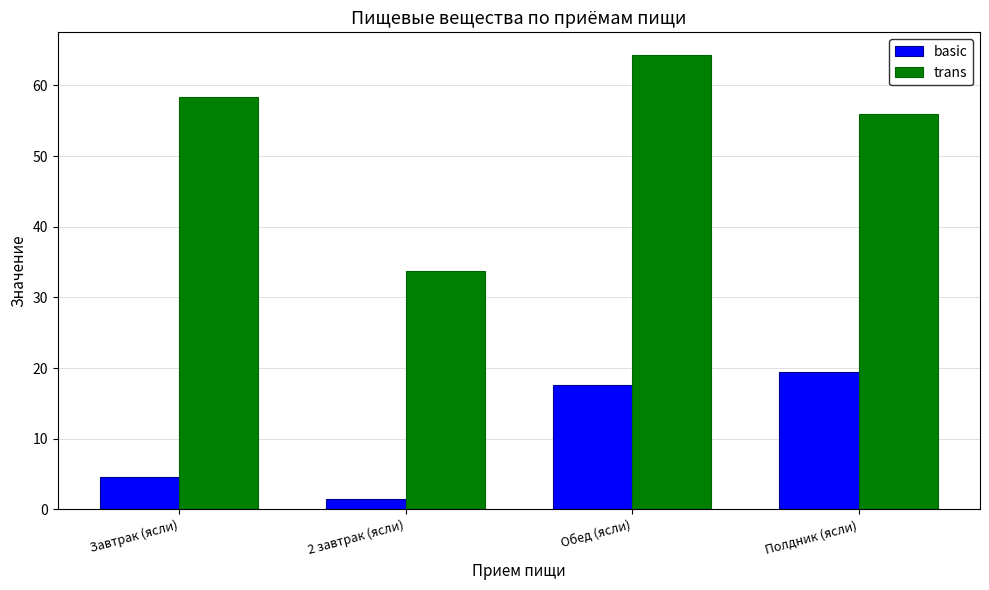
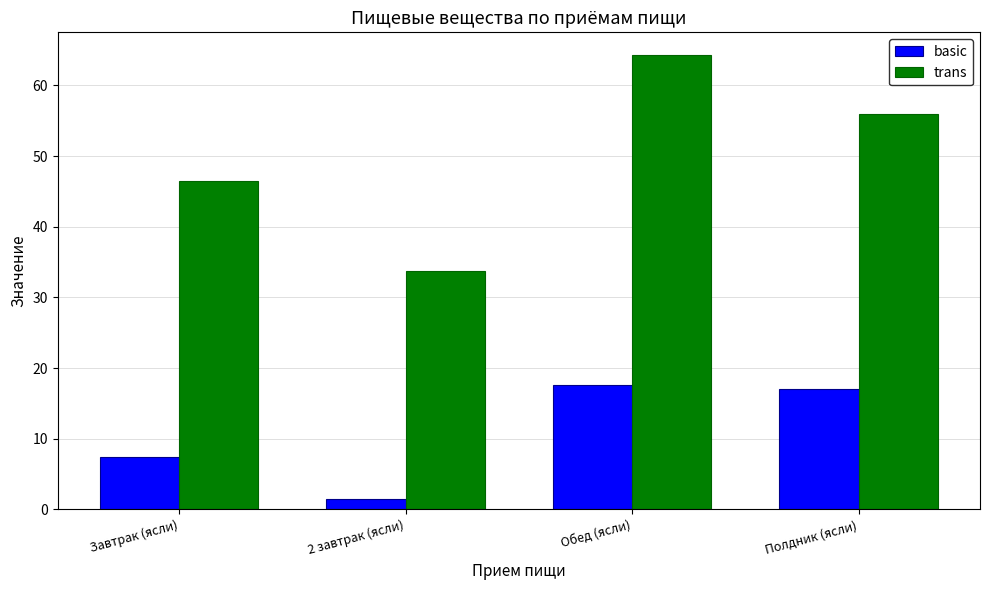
  {
    "basic": {
-     "Завтрак (ясли)": 5,
+     "Завтрак (ясли)": 7,
      "2 завтрак (ясли)": 2,
      "Обед (ясли)": 18,
-     "Полдник (ясли)": 19
+     "Полдник (ясли)": 17
    },
    "trans": {
-     "Завтрак (ясли)": 58,
+     "Завтрак (ясли)": 47,
      "2 завтрак (ясли)": 34,
      "Обед (ясли)": 64,
      "Полдник (ясли)": 56
    }
  }
